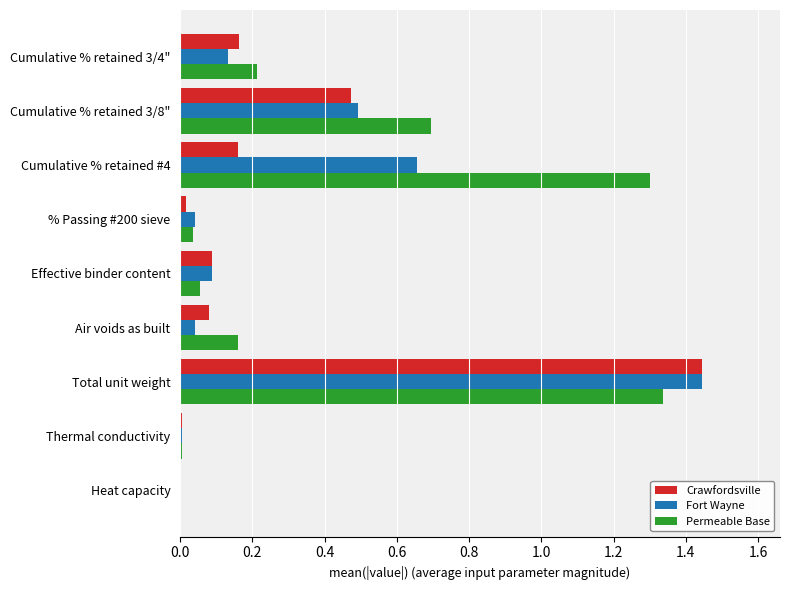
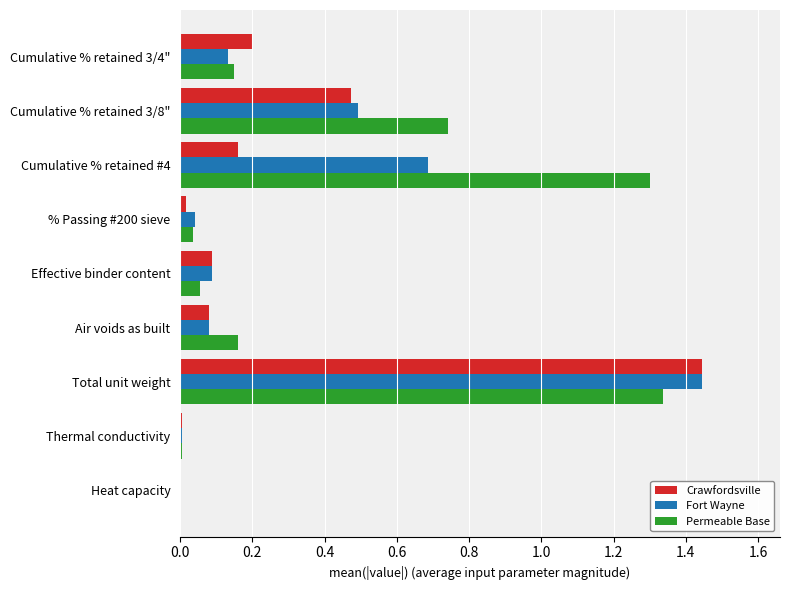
  {
    "Crawfordsville": {
-     "Cumulative % retained 3/4\"": 0.16,
+     "Cumulative % retained 3/4\"": 0.20,
      "Cumulative % retained 3/8\"": 0.47,
      "Cumulative % retained #4": 0.16,
      "% Passing #200 sieve": 0.02,
      "Effective binder content": 0.09,
      "Air voids as built": 0.08,
      "Total unit weight": 1.44
    },
    "Fort Wayne": {
      "Cumulative % retained 3/4\"": 0.13,
      "Cumulative % retained 3/8\"": 0.49,
-     "Cumulative % retained #4": 0.66,
+     "Cumulative % retained #4": 0.69,
      "% Passing #200 sieve": 0.04,
      "Effective binder content": 0.09,
-     "Air voids as built": 0.04,
+     "Air voids as built": 0.08,
      "Total unit weight": 1.44
    },
    "Permeable Base": {
-     "Cumulative % retained 3/4\"": 0.21,
-     "Cumulative % retained 3/8\"": 0.69,
+     "Cumulative % retained 3/4\"": 0.15,
+     "Cumulative % retained 3/8\"": 0.74,
      "Cumulative % retained #4": 1.30,
      "% Passing #200 sieve": 0.04,
      "Effective binder content": 0.06,
      "Air voids as built": 0.16,
      "Total unit weight": 1.34
    }
  }
